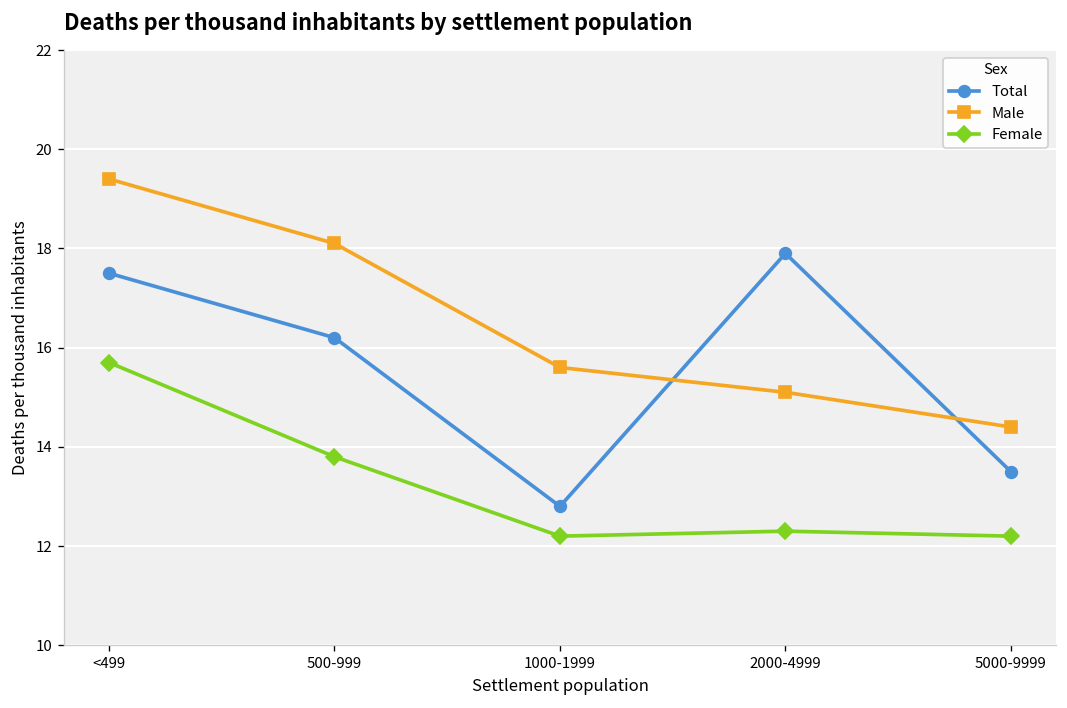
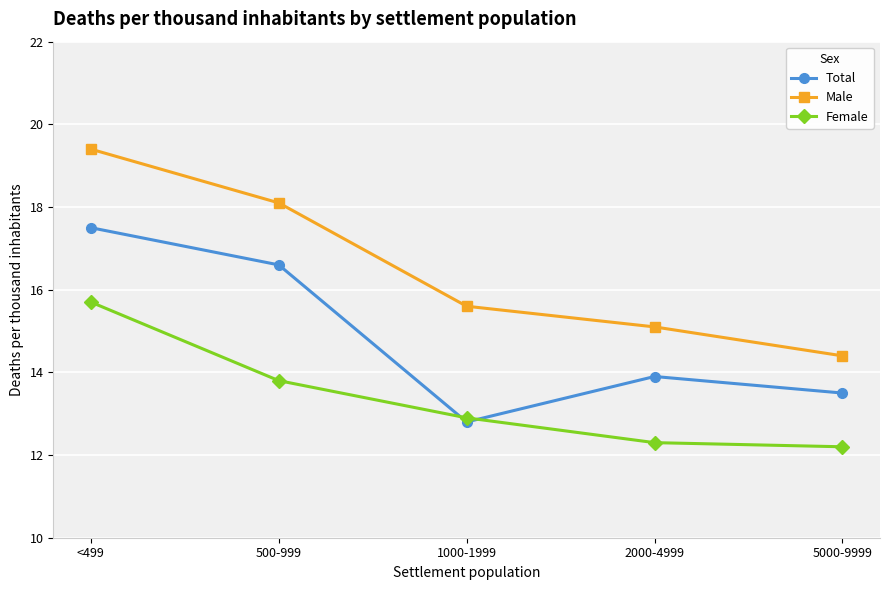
  {
    "Total": {
      "<499": 17.5,
-     "500-999": 16.2,
+     "500-999": 16.6,
      "1000-1999": 12.8,
-     "2000-4999": 17.9,
+     "2000-4999": 13.9,
      "5000-9999": 13.5
    },
    "Male": {
      "<499": 19.4,
      "500-999": 18.1,
      "1000-1999": 15.6,
      "2000-4999": 15.1,
      "5000-9999": 14.4
    },
    "Female": {
      "<499": 15.7,
      "500-999": 13.8,
-     "1000-1999": 12.2,
+     "1000-1999": 12.9,
      "2000-4999": 12.3,
      "5000-9999": 12.2
    }
  }
